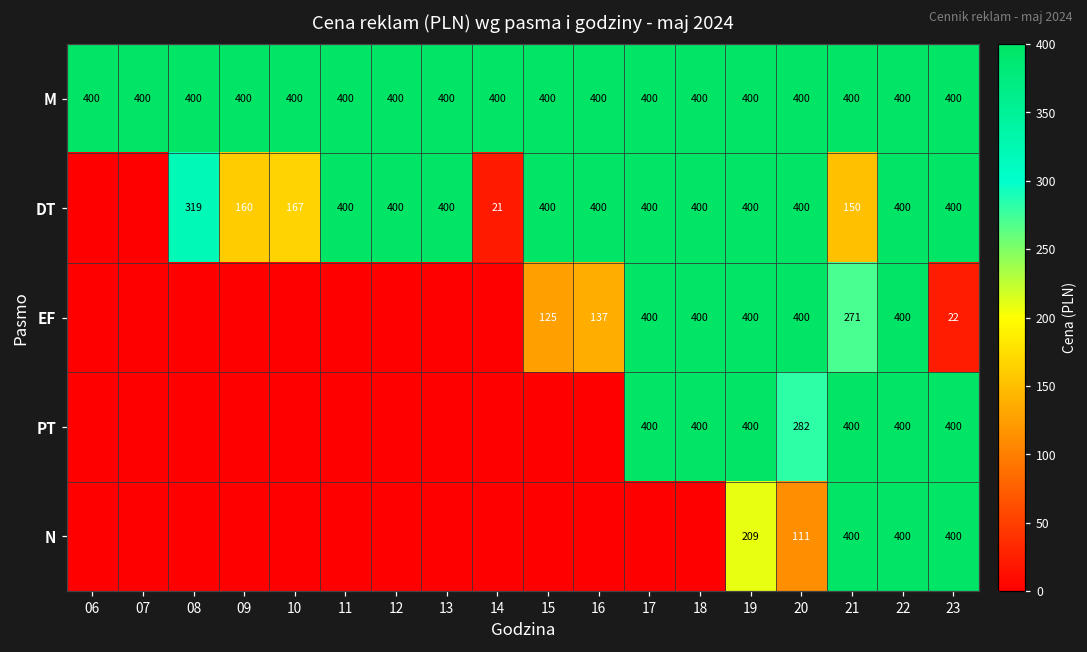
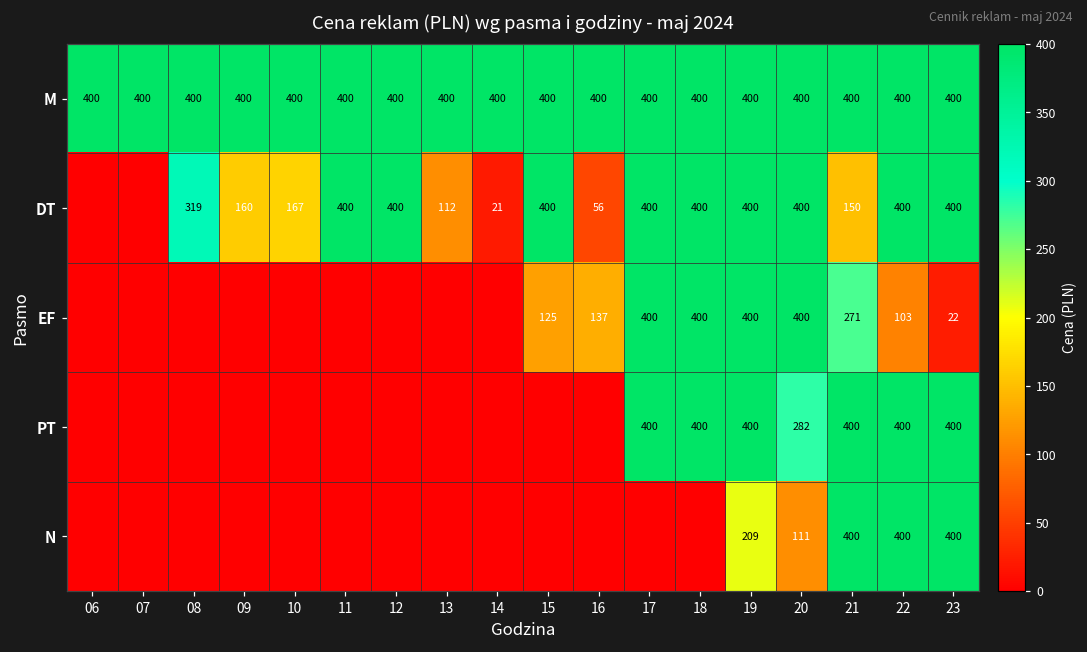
  {
    "M": {
      "06": 400,
      "07": 400,
      "08": 400,
      "09": 400,
      "10": 400,
      "11": 400,
      "12": 400,
      "13": 400,
      "14": 400,
      "15": 400,
      "16": 400,
      "17": 400,
      "18": 400,
      "19": 400,
      "20": 400,
      "21": 400,
      "22": 400,
      "23": 400
    },
    "DT": {
      "08": 319,
      "09": 160,
      "10": 167,
      "11": 400,
      "12": 400,
-     "13": 400,
+     "13": 112,
      "14": 21,
      "15": 400,
-     "16": 400,
+     "16": 56,
      "17": 400,
      "18": 400,
      "19": 400,
      "20": 400,
      "21": 150,
      "22": 400,
      "23": 400
    },
    "EF": {
      "15": 125,
      "16": 137,
      "17": 400,
      "18": 400,
      "19": 400,
      "20": 400,
      "21": 271,
-     "22": 400,
+     "22": 103,
      "23": 22
    },
    "PT": {
      "17": 400,
      "18": 400,
      "19": 400,
      "20": 282,
      "21": 400,
      "22": 400,
      "23": 400
    },
    "N": {
      "19": 209,
      "20": 111,
      "21": 400,
      "22": 400,
      "23": 400
    }
  }
